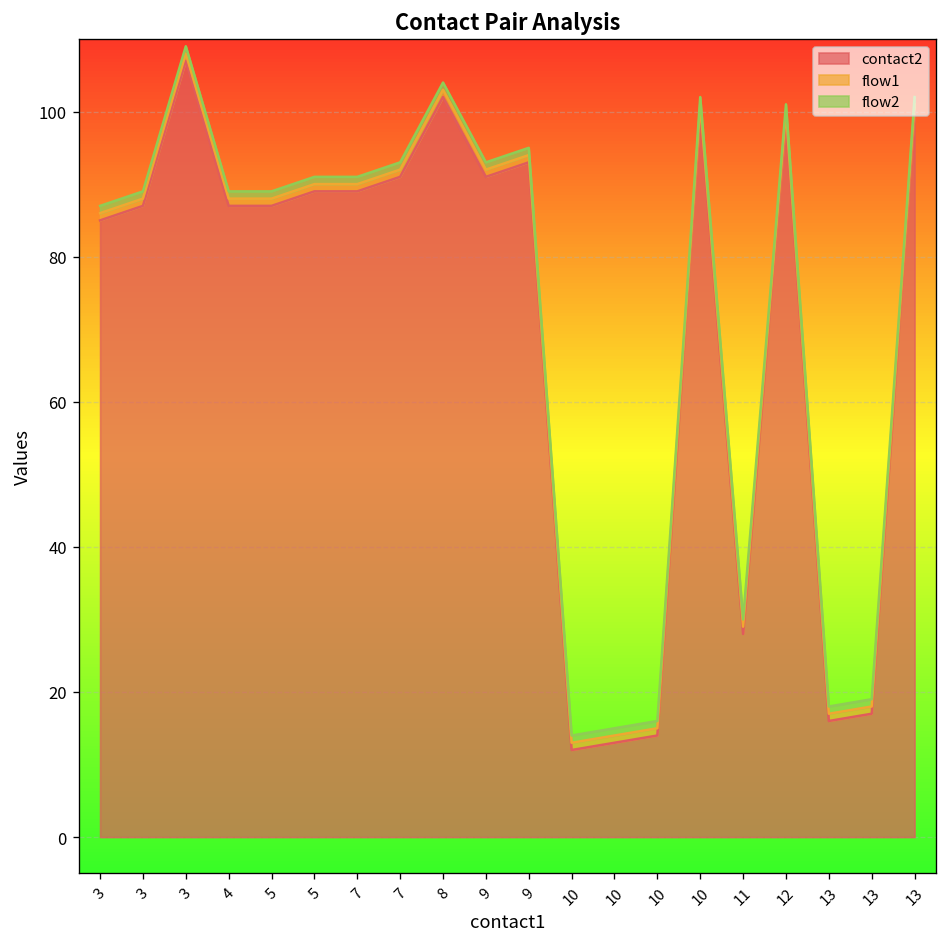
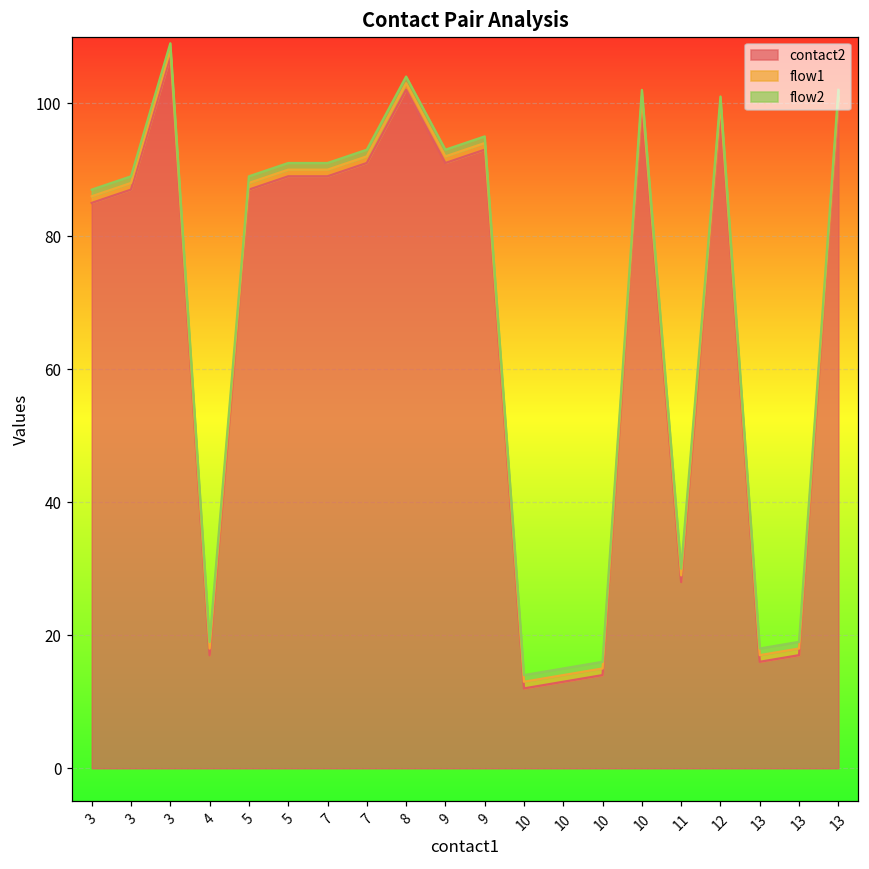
  {
    "contact2": {
-     "4": 87,
+     "4": 17,
      "8": 102,
      "11": 28,
      "12": 99
    },
    "flow1": {
      "4": 1,
      "8": 1,
      "11": 1,
      "12": 1
    },
    "flow2": {
      "4": 1,
      "8": 1,
      "11": 1,
      "12": 1
    }
  }
